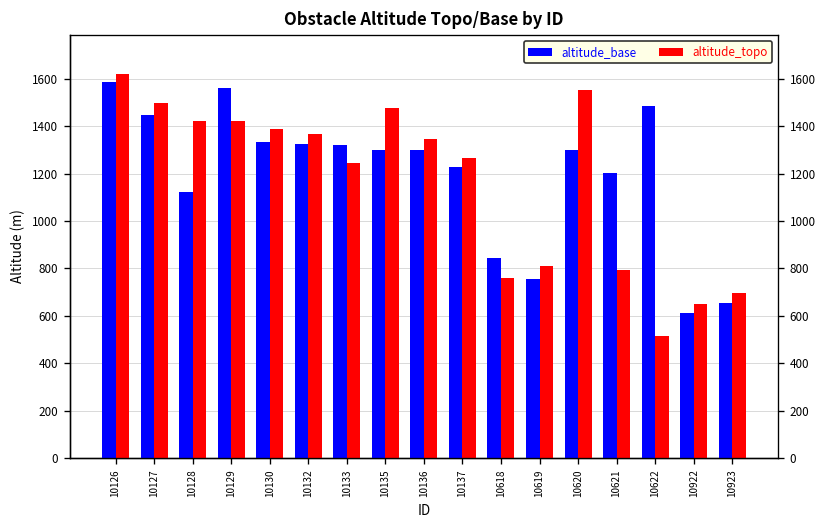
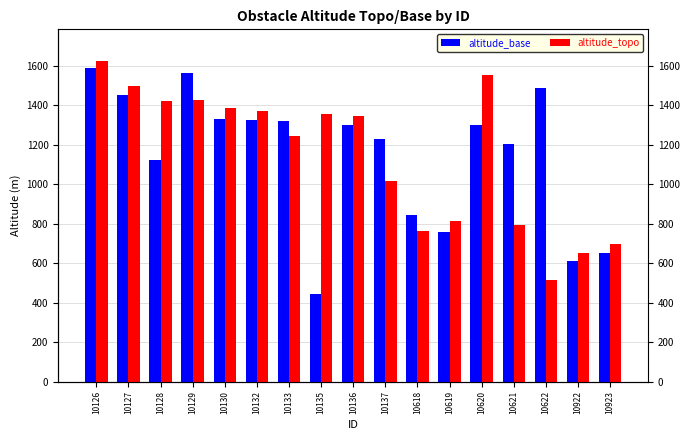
  {
    "altitude_base": {
      "10126": 1590,
      "10127": 1450,
      "10128": 1120,
      "10129": 1560,
      "10130": 1330,
      "10132": 1320,
      "10133": 1320,
-     "10135": 1300,
+     "10135": 440,
      "10136": 1300,
      "10137": 1230,
      "10618": 840,
      "10619": 760,
      "10620": 1300,
      "10621": 1210,
      "10622": 1490,
      "10922": 610,
      "10923": 650
    },
    "altitude_topo": {
      "10126": 1620,
      "10127": 1500,
      "10128": 1420,
      "10129": 1430,
      "10130": 1390,
      "10132": 1370,
      "10133": 1250,
-     "10135": 1480,
+     "10135": 1360,
      "10136": 1350,
-     "10137": 1270,
+     "10137": 1020,
      "10618": 760,
      "10619": 810,
      "10620": 1560,
      "10621": 790,
      "10622": 520,
      "10922": 650,
      "10923": 700
    }
  }
